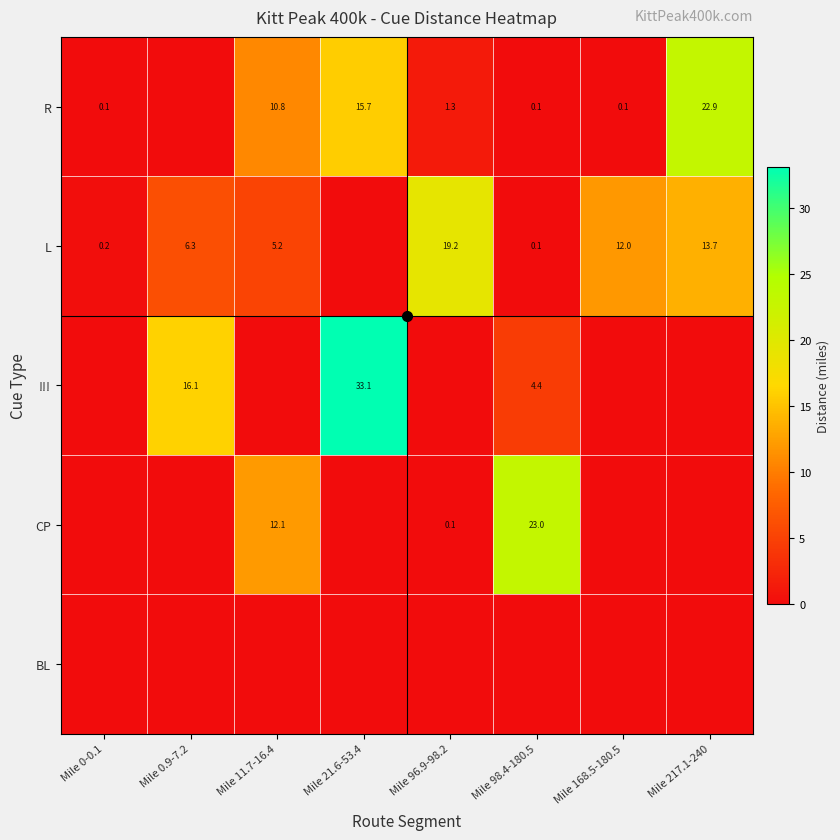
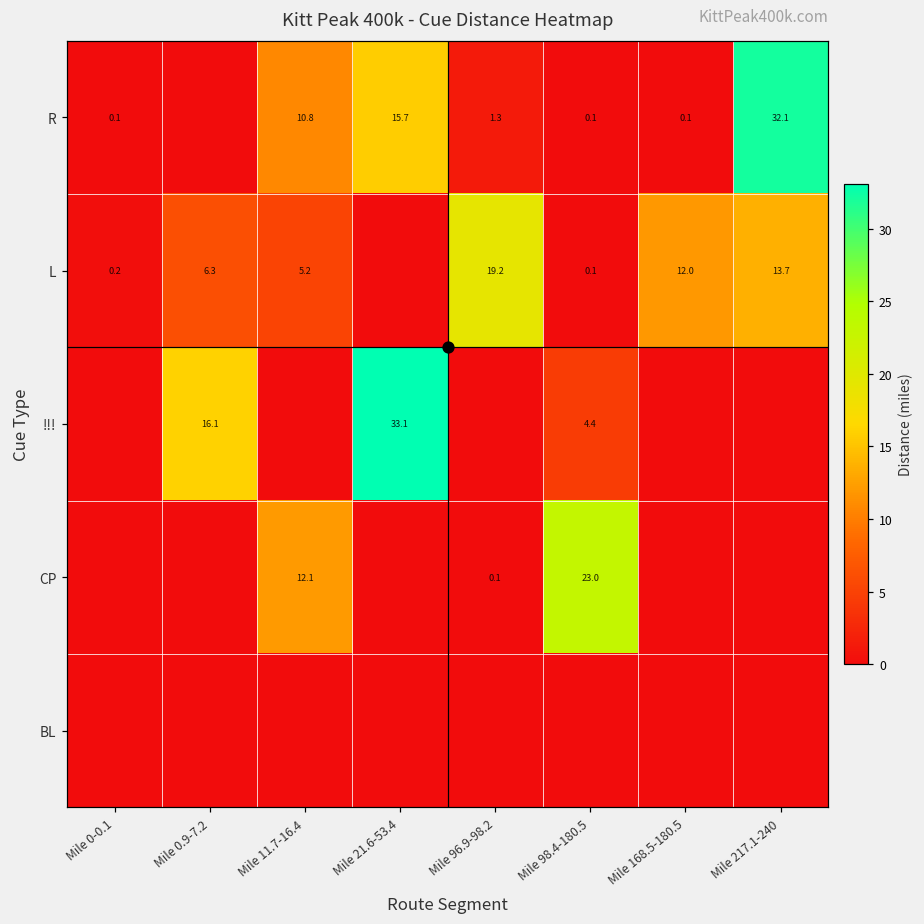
  {
    "R": {
      "Mile 0-0.1": 0.1,
      "Mile 11.7-16.4": 10.8,
      "Mile 21.6-53.4": 15.7,
      "Mile 96.9-98.2": 1.3,
      "Mile 98.4-180.5": 0.1,
      "Mile 168.5-180.5": 0.1,
-     "Mile 217.1-240": 22.9
+     "Mile 217.1-240": 32.1
    },
    "L": {
      "Mile 0-0.1": 0.2,
      "Mile 0.9-7.2": 6.3,
      "Mile 11.7-16.4": 5.2,
      "Mile 96.9-98.2": 19.2,
      "Mile 98.4-180.5": 0.1,
      "Mile 168.5-180.5": 12.0,
      "Mile 217.1-240": 13.7
    },
    "!!!": {
      "Mile 0.9-7.2": 16.1,
      "Mile 21.6-53.4": 33.1,
      "Mile 98.4-180.5": 4.4
    },
    "CP": {
      "Mile 11.7-16.4": 12.1,
      "Mile 96.9-98.2": 0.1,
      "Mile 98.4-180.5": 23.0
    }
  }
